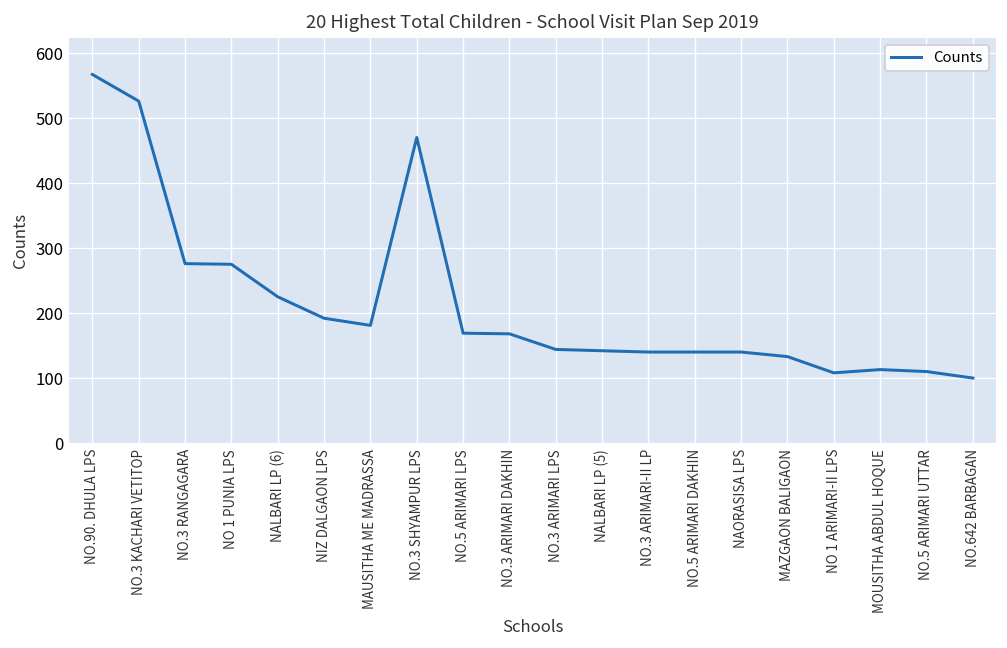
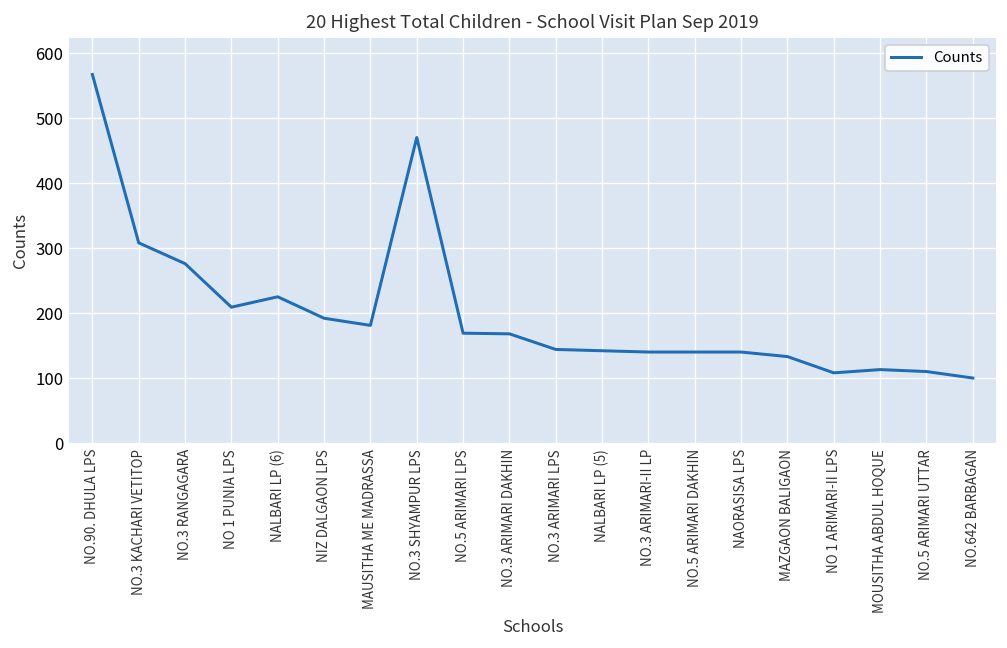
  {
    "NO.90. DHULA LPS": 570,
-   "NO.3 KACHARI VETITOP": 530,
+   "NO.3 KACHARI VETITOP": 310,
    "NO.3 RANGAGARA": 280,
-   "NO 1 PUNIA LPS": 280,
+   "NO 1 PUNIA LPS": 210,
    "NALBARI LP (6)": 230,
    "NIZ DALGAON LPS": 190,
    "MAUSITHA ME MADRASSA": 180,
    "NO.3 SHYAMPUR LPS": 470,
    "NO.5 ARIMARI LPS": 170,
    "NO.3 ARIMARI DAKHIN": 170,
    "NO.3 ARIMARI LPS": 140,
    "NALBARI LP (5)": 140,
    "NO.3 ARIMARI-II LP": 140,
    "NO.5 ARIMARI DAKHIN": 140,
    "NAORASISA LPS": 140,
    "MAZGAON BALIGAON": 130,
    "NO 1 ARIMARI-II LPS": 110,
    "MOUSITHA ABDUL HOQUE": 110,
    "NO.5 ARIMARI UTTAR": 110,
    "NO.642 BARBAGAN": 100
  }
